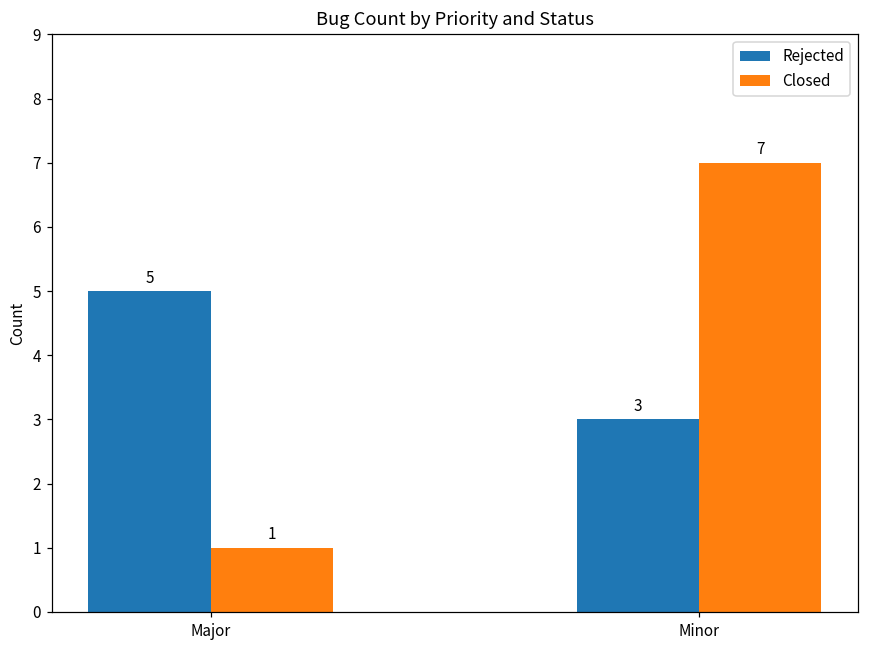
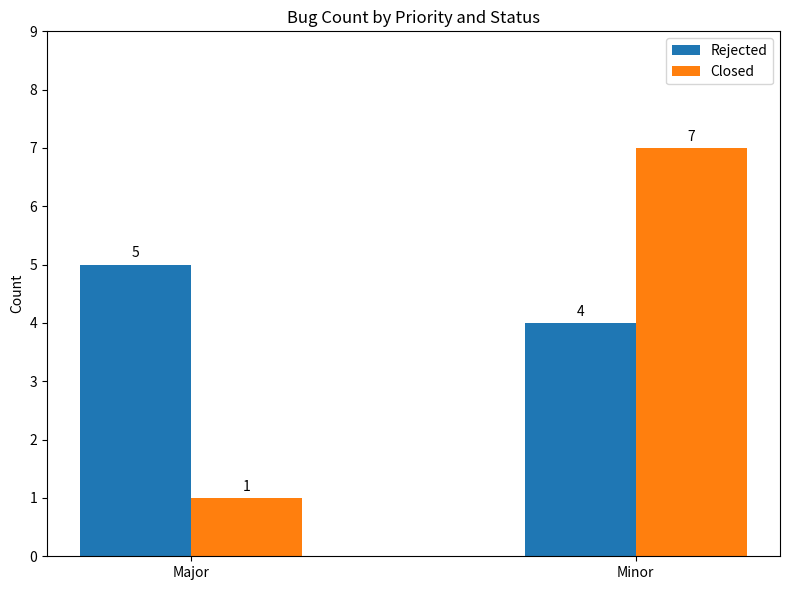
  {
    "Rejected": {
      "Major": 5,
-     "Minor": 3
+     "Minor": 4
    },
    "Closed": {
      "Major": 1,
      "Minor": 7
    }
  }
